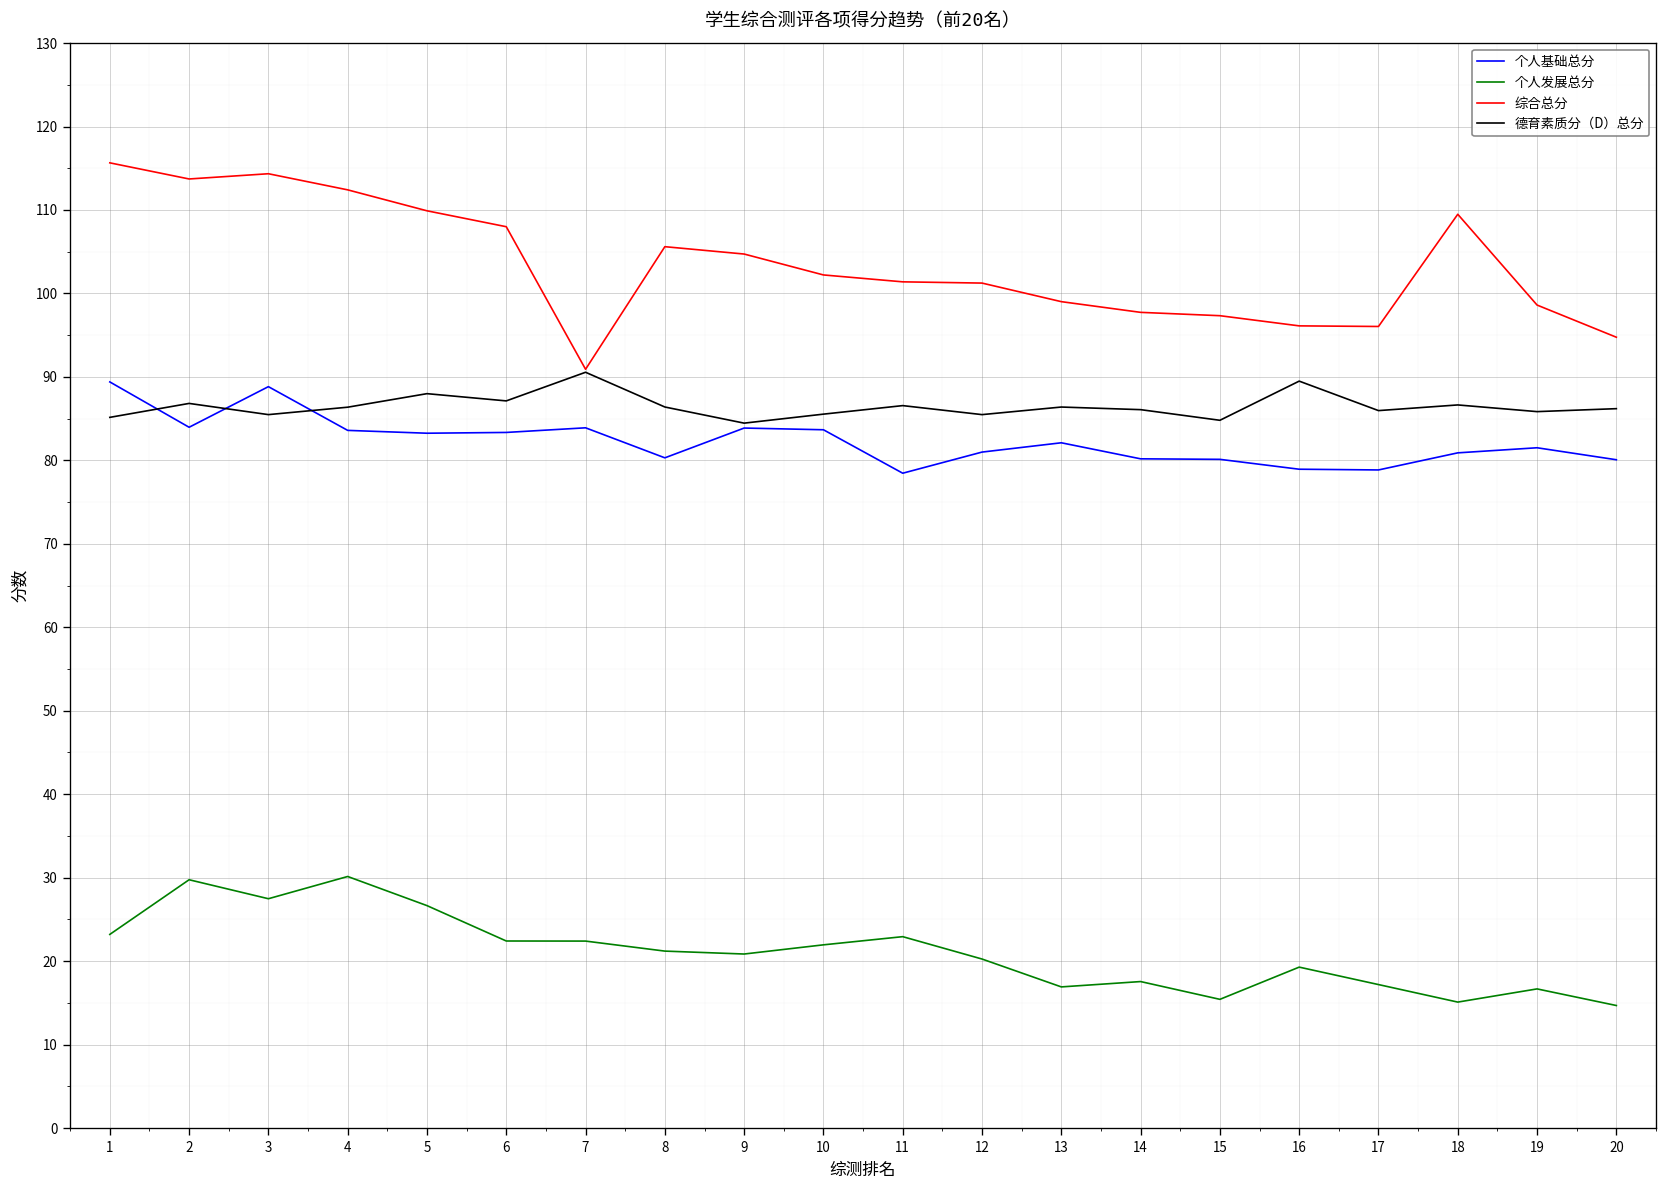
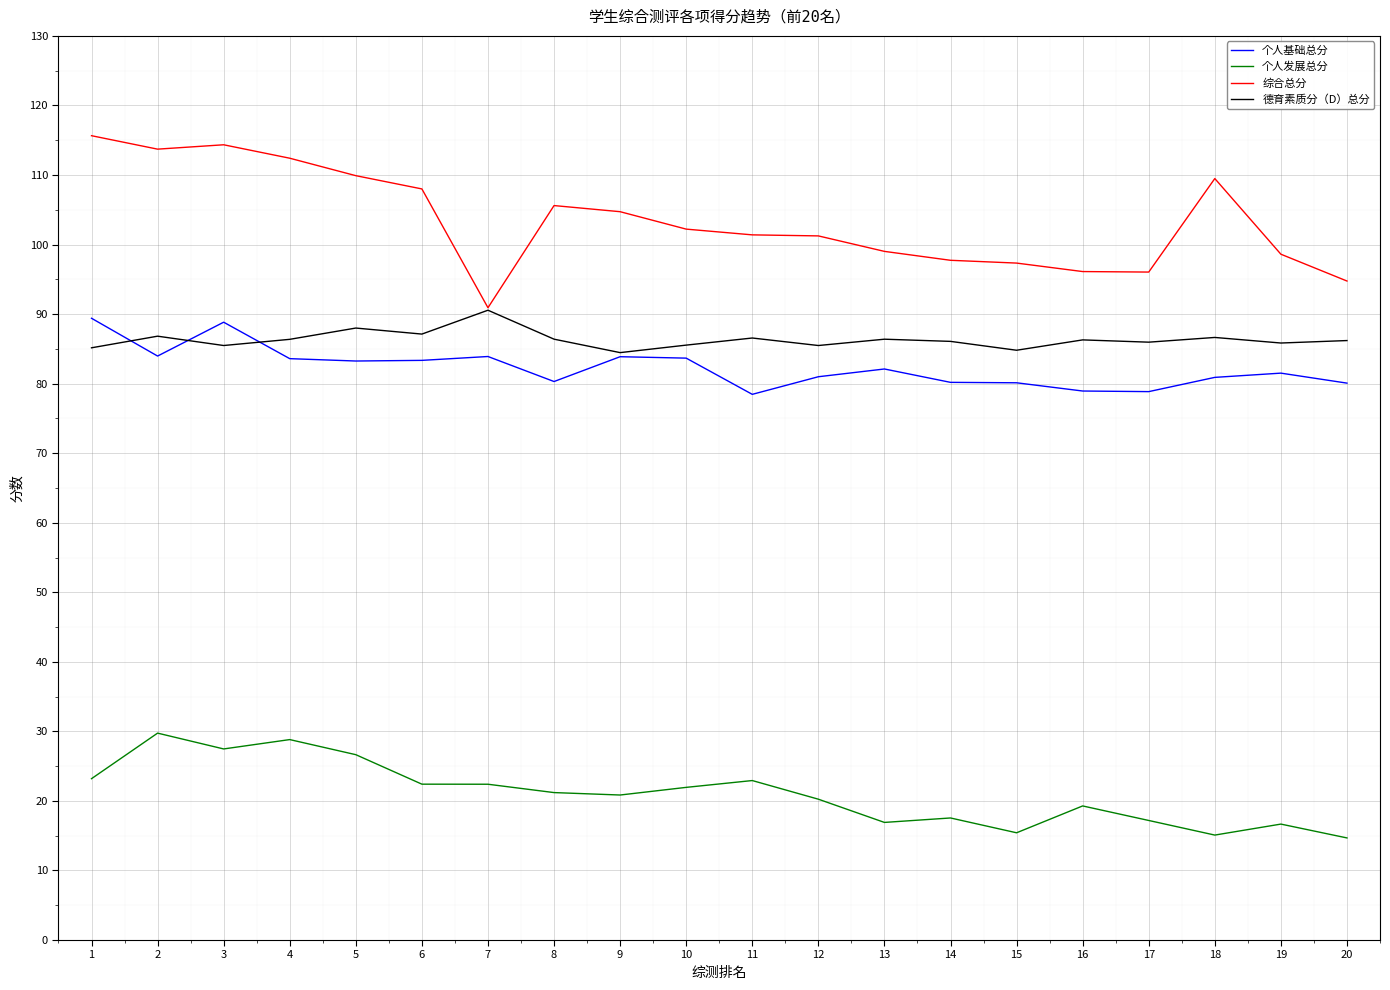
  {
    "个人基础总分": {
      "1": 89,
      "2": 84,
      "3": 89,
      "4": 84,
      "5": 83,
      "6": 83,
      "7": 84,
      "8": 80,
      "9": 84,
      "10": 84,
      "11": 78,
      "12": 81,
      "13": 82,
      "14": 80,
      "15": 80,
      "16": 79,
      "17": 79,
      "18": 81,
      "19": 82,
      "20": 80
    },
    "个人发展总分": {
      "1": 23,
      "2": 30,
      "3": 27,
-     "4": 30,
+     "4": 29,
      "5": 27,
      "6": 22,
      "7": 22,
      "8": 21,
      "9": 21,
      "10": 22,
      "11": 23,
      "12": 20,
      "13": 17,
      "14": 18,
      "15": 15,
      "16": 19,
      "17": 17,
      "18": 15,
      "19": 17,
      "20": 15
    },
    "综合总分": {
      "1": 116,
      "2": 114,
      "3": 114,
      "4": 112,
      "5": 110,
      "6": 108,
      "8": 106,
      "9": 105,
      "10": 102,
      "11": 101,
      "12": 101,
      "13": 99,
      "14": 98,
      "15": 97,
      "16": 96,
      "17": 96,
      "18": 109,
      "19": 99,
      "20": 95
    },
    "德育素质分（D）总分": {
      "1": 85,
      "2": 87,
      "3": 85,
      "4": 86,
      "5": 88,
      "6": 87,
      "8": 86,
      "9": 84,
      "10": 86,
      "11": 87,
      "12": 85,
      "13": 86,
      "14": 86,
      "15": 85,
-     "16": 89,
+     "16": 86,
      "17": 86,
      "18": 87,
      "19": 86,
      "20": 86
    }
  }
